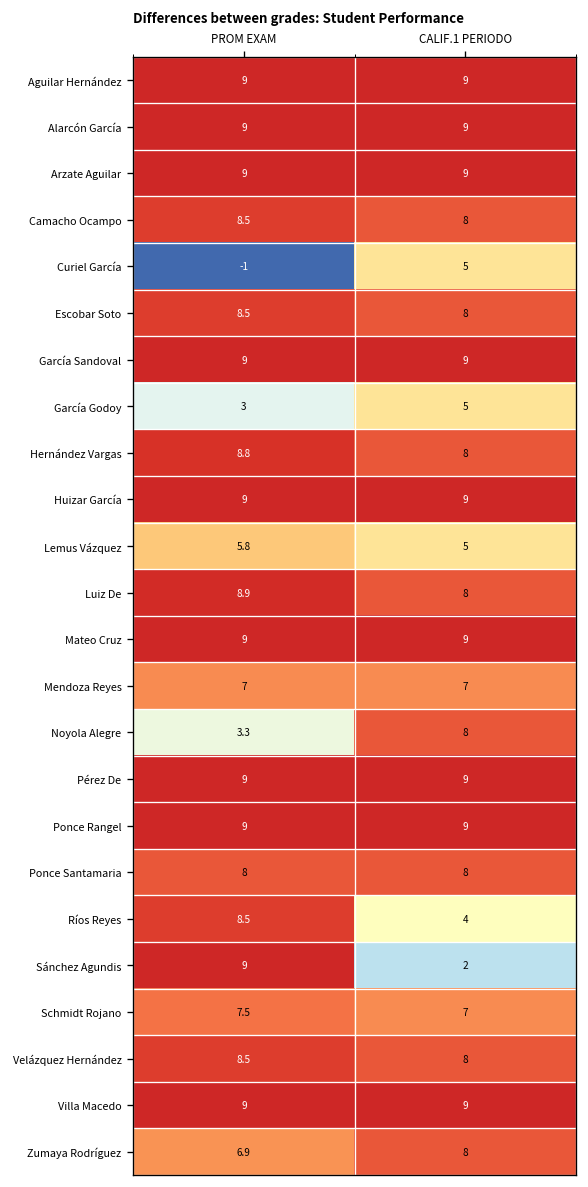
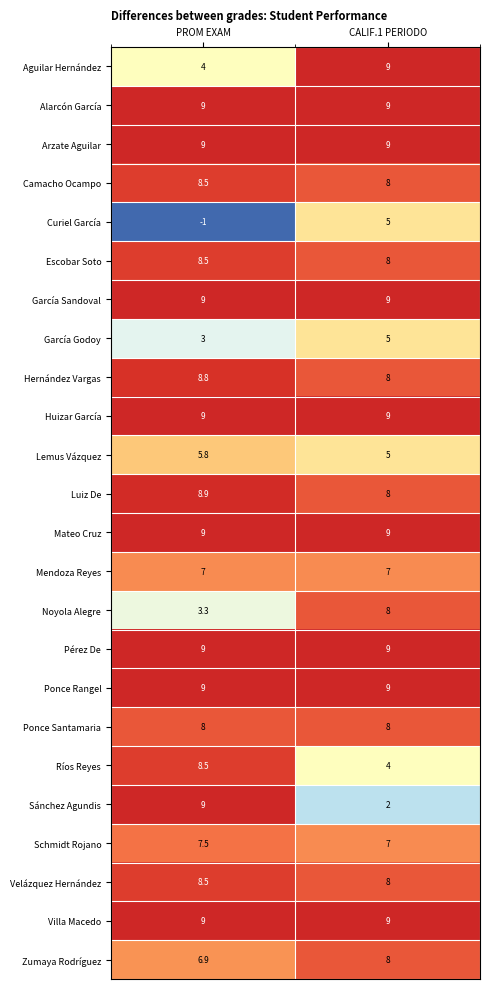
  {
    "Aguilar Hernández": {
-     "PROM EXAM": 9,
+     "PROM EXAM": 4,
      "CALIF.1 PERIODO": 9
    },
    "Alarcón García": {
      "PROM EXAM": 9,
      "CALIF.1 PERIODO": 9
    },
    "Arzate Aguilar": {
      "PROM EXAM": 9,
      "CALIF.1 PERIODO": 9
    },
    "Camacho Ocampo": {
      "PROM EXAM": 8.5,
      "CALIF.1 PERIODO": 8
    },
    "Curiel García": {
      "PROM EXAM": -1,
      "CALIF.1 PERIODO": 5
    },
    "Escobar Soto": {
      "PROM EXAM": 8.5,
      "CALIF.1 PERIODO": 8
    },
    "García Sandoval": {
      "PROM EXAM": 9,
      "CALIF.1 PERIODO": 9
    },
    "García Godoy": {
      "PROM EXAM": 3,
      "CALIF.1 PERIODO": 5
    },
    "Hernández Vargas": {
      "PROM EXAM": 8.8,
      "CALIF.1 PERIODO": 8
    },
    "Huizar García": {
      "PROM EXAM": 9,
      "CALIF.1 PERIODO": 9
    },
    "Lemus Vázquez": {
      "PROM EXAM": 5.8,
      "CALIF.1 PERIODO": 5
    },
    "Luiz De": {
      "PROM EXAM": 8.9,
      "CALIF.1 PERIODO": 8
    },
    "Mateo Cruz": {
      "PROM EXAM": 9,
      "CALIF.1 PERIODO": 9
    },
    "Mendoza Reyes": {
      "PROM EXAM": 7,
      "CALIF.1 PERIODO": 7
    },
    "Noyola Alegre": {
      "PROM EXAM": 3.3,
      "CALIF.1 PERIODO": 8
    },
    "Pérez De": {
      "PROM EXAM": 9,
      "CALIF.1 PERIODO": 9
    },
    "Ponce Rangel": {
      "PROM EXAM": 9,
      "CALIF.1 PERIODO": 9
    },
    "Ponce Santamaria": {
      "PROM EXAM": 8,
      "CALIF.1 PERIODO": 8
    },
    "Ríos Reyes": {
      "PROM EXAM": 8.5,
      "CALIF.1 PERIODO": 4
    },
    "Sánchez Agundis": {
      "PROM EXAM": 9,
      "CALIF.1 PERIODO": 2
    },
    "Schmidt Rojano": {
      "PROM EXAM": 7.5,
      "CALIF.1 PERIODO": 7
    },
    "Velázquez Hernández": {
      "PROM EXAM": 8.5,
      "CALIF.1 PERIODO": 8
    },
    "Villa Macedo": {
      "PROM EXAM": 9,
      "CALIF.1 PERIODO": 9
    },
    "Zumaya Rodríguez": {
      "PROM EXAM": 6.9,
      "CALIF.1 PERIODO": 8
    }
  }
